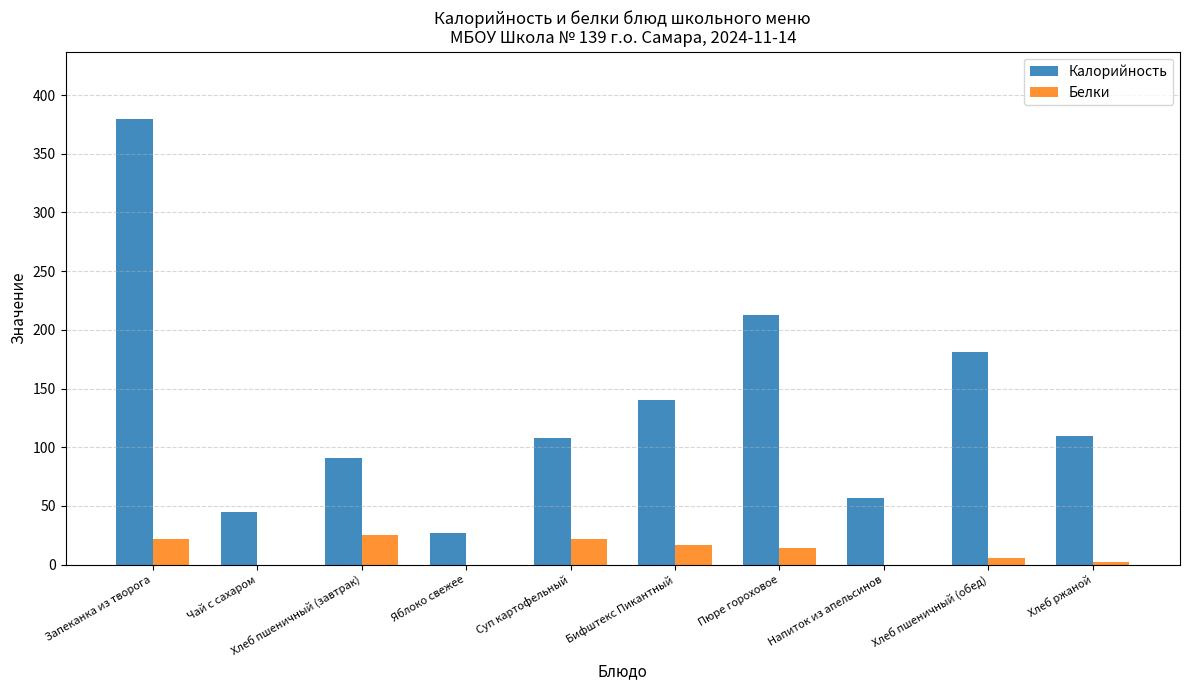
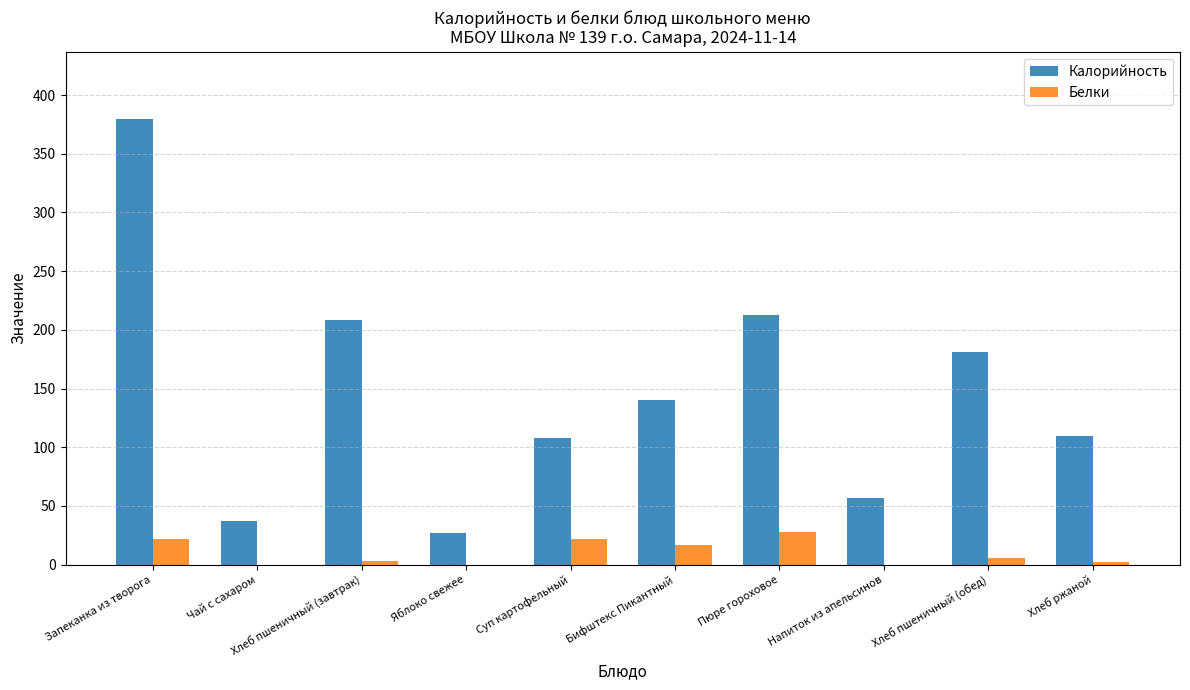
  {
    "Калорийность": {
      "Запеканка из творога": 380,
-     "Чай с сахаром": 45,
-     "Хлеб пшеничный (завтрак)": 91,
+     "Чай с сахаром": 37,
+     "Хлеб пшеничный (завтрак)": 208,
      "Яблоко свежее": 27,
      "Суп картофельный": 108,
      "Бифштекс Пикантный": 140,
      "Пюре гороховое": 213,
      "Напиток из апельсинов": 57,
      "Хлеб пшеничный (обед)": 181,
      "Хлеб ржаной": 110
    },
    "Белки": {
      "Запеканка из творога": 22,
      "Чай с сахаром": 0,
-     "Хлеб пшеничный (завтрак)": 25,
+     "Хлеб пшеничный (завтрак)": 3,
      "Яблоко свежее": 0,
      "Суп картофельный": 22,
      "Бифштекс Пикантный": 17,
-     "Пюре гороховое": 14,
+     "Пюре гороховое": 28,
      "Напиток из апельсинов": 0,
      "Хлеб пшеничный (обед)": 6
    }
  }
